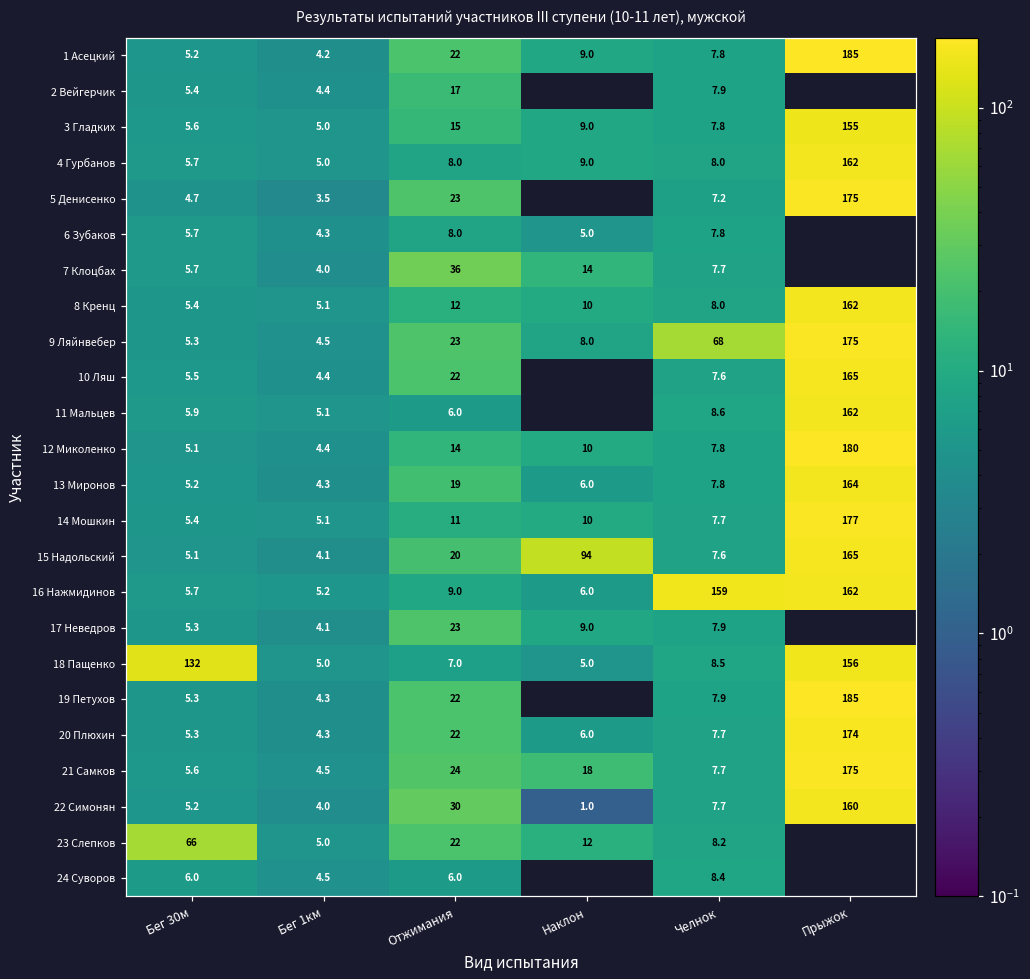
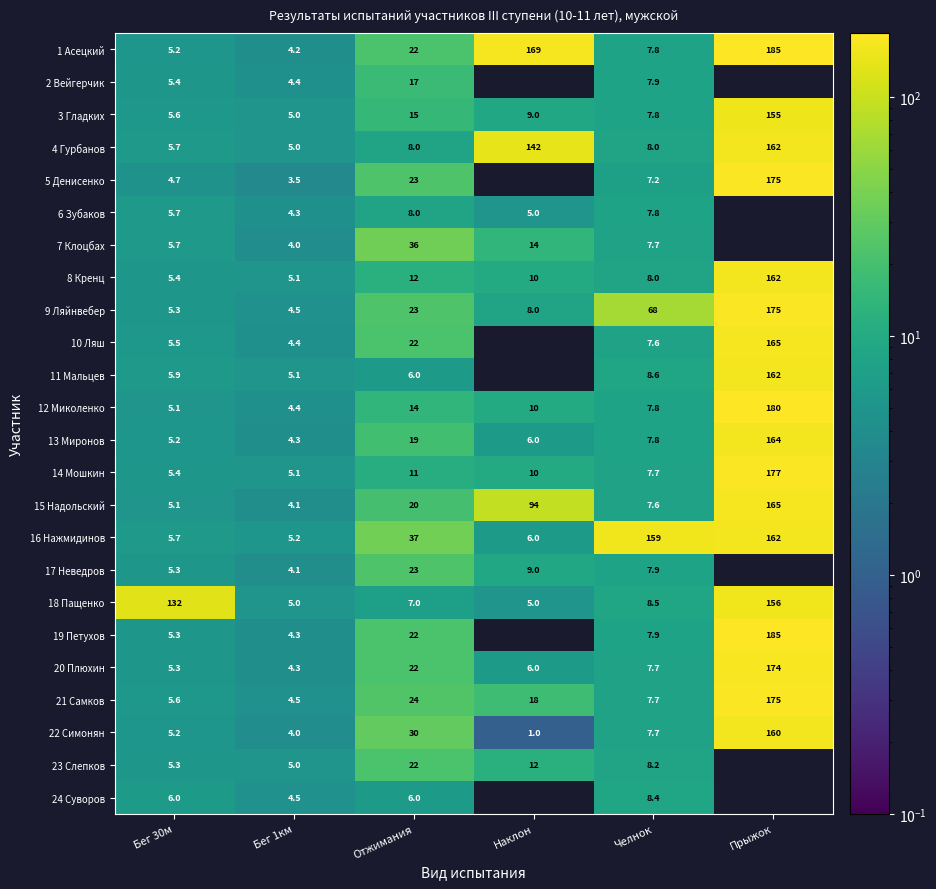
  {
    "1 Асецкий": {
      "Бег 30м": 5.2,
      "Бег 1км": 4.2,
      "Отжимания": 22,
-     "Наклон": 9.0,
+     "Наклон": 169,
      "Челнок": 7.8,
      "Прыжок": 185
    },
    "2 Вейгерчик": {
      "Бег 30м": 5.4,
      "Бег 1км": 4.4,
      "Отжимания": 17,
      "Челнок": 7.9
    },
    "3 Гладких": {
      "Бег 30м": 5.6,
      "Бег 1км": 5.0,
      "Отжимания": 15,
      "Наклон": 9.0,
      "Челнок": 7.8,
      "Прыжок": 155
    },
    "4 Гурбанов": {
      "Бег 30м": 5.7,
      "Бег 1км": 5.0,
      "Отжимания": 8.0,
-     "Наклон": 9.0,
+     "Наклон": 142,
      "Челнок": 8.0,
      "Прыжок": 162
    },
    "5 Денисенко": {
      "Бег 30м": 4.7,
      "Бег 1км": 3.5,
      "Отжимания": 23,
      "Челнок": 7.2,
      "Прыжок": 175
    },
    "6 Зубаков": {
      "Бег 30м": 5.7,
      "Бег 1км": 4.3,
      "Отжимания": 8.0,
      "Наклон": 5.0,
      "Челнок": 7.8
    },
    "7 Клоцбах": {
      "Бег 30м": 5.7,
      "Бег 1км": 4.0,
      "Отжимания": 36,
      "Наклон": 14,
      "Челнок": 7.7
    },
    "8 Кренц": {
      "Бег 30м": 5.4,
      "Бег 1км": 5.1,
      "Отжимания": 12,
      "Наклон": 10,
      "Челнок": 8.0,
      "Прыжок": 162
    },
    "9 Ляйнвебер": {
      "Бег 30м": 5.3,
      "Бег 1км": 4.5,
      "Отжимания": 23,
      "Наклон": 8.0,
      "Челнок": 68,
      "Прыжок": 175
    },
    "10 Ляш": {
      "Бег 30м": 5.5,
      "Бег 1км": 4.4,
      "Отжимания": 22,
      "Челнок": 7.6,
      "Прыжок": 165
    },
    "11 Мальцев": {
      "Бег 30м": 5.9,
      "Бег 1км": 5.1,
      "Отжимания": 6.0,
      "Челнок": 8.6,
      "Прыжок": 162
    },
    "12 Миколенко": {
      "Бег 30м": 5.1,
      "Бег 1км": 4.4,
      "Отжимания": 14,
      "Наклон": 10,
      "Челнок": 7.8,
      "Прыжок": 180
    },
    "13 Миронов": {
      "Бег 30м": 5.2,
      "Бег 1км": 4.3,
      "Отжимания": 19,
      "Наклон": 6.0,
      "Челнок": 7.8,
      "Прыжок": 164
    },
    "14 Мошкин": {
      "Бег 30м": 5.4,
      "Бег 1км": 5.1,
      "Отжимания": 11,
      "Наклон": 10,
      "Челнок": 7.7,
      "Прыжок": 177
    },
    "15 Надольский": {
      "Бег 30м": 5.1,
      "Бег 1км": 4.1,
      "Отжимания": 20,
      "Наклон": 94,
      "Челнок": 7.6,
      "Прыжок": 165
    },
    "16 Нажмидинов": {
      "Бег 30м": 5.7,
      "Бег 1км": 5.2,
-     "Отжимания": 9.0,
+     "Отжимания": 37,
      "Наклон": 6.0,
      "Челнок": 159,
      "Прыжок": 162
    },
    "17 Неведров": {
      "Бег 30м": 5.3,
      "Бег 1км": 4.1,
      "Отжимания": 23,
      "Наклон": 9.0,
      "Челнок": 7.9
    },
    "18 Пащенко": {
      "Бег 30м": 132,
      "Бег 1км": 5.0,
      "Отжимания": 7.0,
      "Наклон": 5.0,
      "Челнок": 8.5,
      "Прыжок": 156
    },
    "19 Петухов": {
      "Бег 30м": 5.3,
      "Бег 1км": 4.3,
      "Отжимания": 22,
      "Челнок": 7.9,
      "Прыжок": 185
    },
    "20 Плюхин": {
      "Бег 30м": 5.3,
      "Бег 1км": 4.3,
      "Отжимания": 22,
      "Наклон": 6.0,
      "Челнок": 7.7,
      "Прыжок": 174
    },
    "21 Самков": {
      "Бег 30м": 5.6,
      "Бег 1км": 4.5,
      "Отжимания": 24,
      "Наклон": 18,
      "Челнок": 7.7,
      "Прыжок": 175
    },
    "22 Симонян": {
      "Бег 30м": 5.2,
      "Бег 1км": 4.0,
      "Отжимания": 30,
      "Наклон": 1.0,
      "Челнок": 7.7,
      "Прыжок": 160
    },
    "23 Слепков": {
-     "Бег 30м": 66,
+     "Бег 30м": 5.3,
      "Бег 1км": 5.0,
      "Отжимания": 22,
      "Наклон": 12,
      "Челнок": 8.2
    },
    "24 Суворов": {
      "Бег 30м": 6.0,
      "Бег 1км": 4.5,
      "Отжимания": 6.0,
      "Челнок": 8.4
    }
  }
